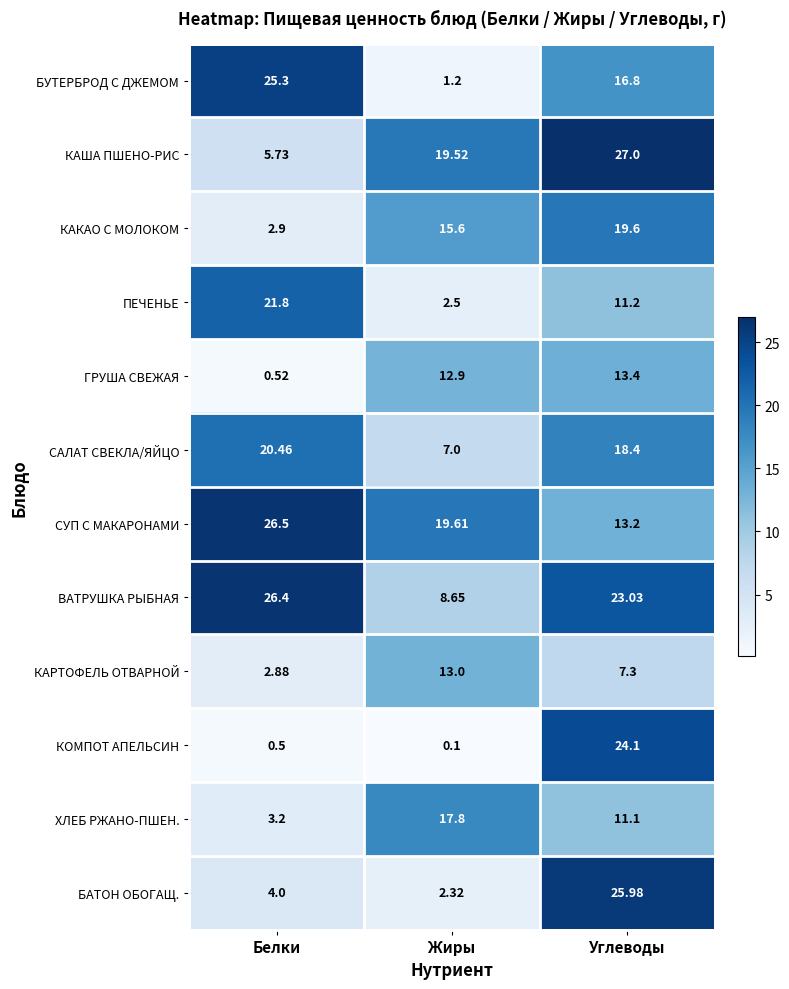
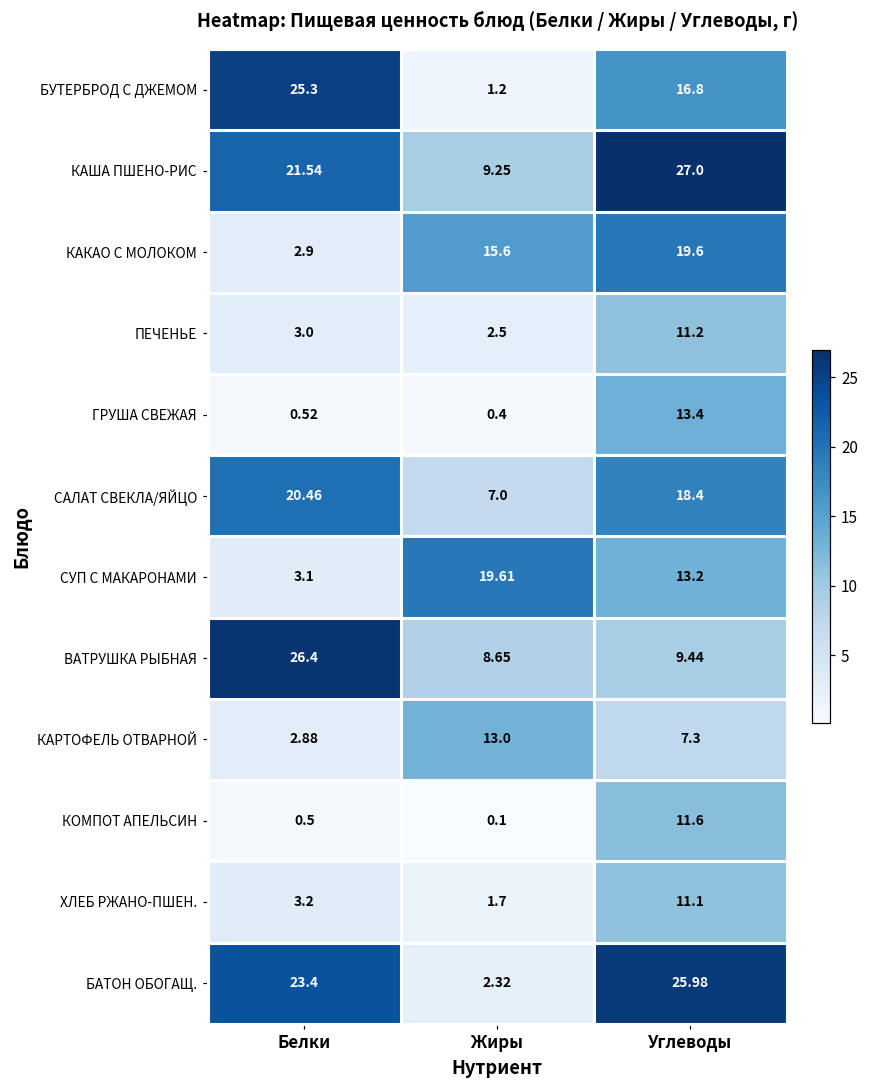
  {
    "БУТЕРБРОД С ДЖЕМОМ": {
      "Белки": 25.3,
      "Жиры": 1.2,
      "Углеводы": 16.8
    },
    "КАША ПШЕНО-РИС": {
-     "Белки": 5.73,
-     "Жиры": 19.52,
+     "Белки": 21.54,
+     "Жиры": 9.25,
      "Углеводы": 27.0
    },
    "КАКАО С МОЛОКОМ": {
      "Белки": 2.9,
      "Жиры": 15.6,
      "Углеводы": 19.6
    },
    "ПЕЧЕНЬЕ": {
-     "Белки": 21.8,
+     "Белки": 3.0,
      "Жиры": 2.5,
      "Углеводы": 11.2
    },
    "ГРУША СВЕЖАЯ": {
      "Белки": 0.52,
-     "Жиры": 12.9,
+     "Жиры": 0.4,
      "Углеводы": 13.4
    },
    "САЛАТ СВЕКЛА/ЯЙЦО": {
      "Белки": 20.46,
      "Жиры": 7.0,
      "Углеводы": 18.4
    },
    "СУП С МАКАРОНАМИ": {
-     "Белки": 26.5,
+     "Белки": 3.1,
      "Жиры": 19.61,
      "Углеводы": 13.2
    },
    "ВАТРУШКА РЫБНАЯ": {
      "Белки": 26.4,
      "Жиры": 8.65,
-     "Углеводы": 23.03
+     "Углеводы": 9.44
    },
    "КАРТОФЕЛЬ ОТВАРНОЙ": {
      "Белки": 2.88,
      "Жиры": 13.0,
      "Углеводы": 7.3
    },
    "КОМПОТ АПЕЛЬСИН": {
      "Белки": 0.5,
      "Жиры": 0.1,
-     "Углеводы": 24.1
+     "Углеводы": 11.6
    },
    "ХЛЕБ РЖАНО-ПШЕН.": {
      "Белки": 3.2,
-     "Жиры": 17.8,
+     "Жиры": 1.7,
      "Углеводы": 11.1
    },
    "БАТОН ОБОГАЩ.": {
-     "Белки": 4.0,
+     "Белки": 23.4,
      "Жиры": 2.32,
      "Углеводы": 25.98
    }
  }
